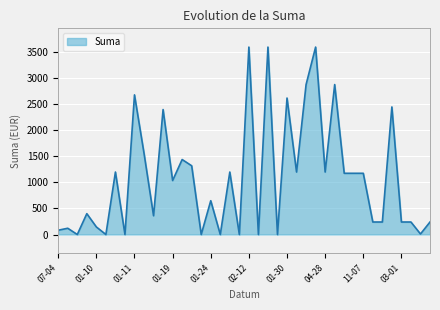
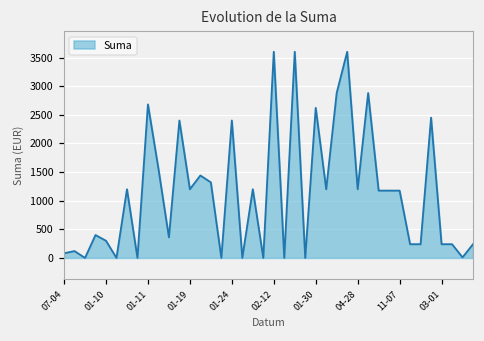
  {
    "07-04": 100,
-   "01-10": 100,
+   "01-10": 300,
    "01-11": 2700,
-   "01-19": 1000,
-   "01-24": 600,
+   "01-19": 1200,
+   "01-24": 2400,
    "02-12": 3600,
    "01-30": 2600,
    "04-28": 1200,
    "11-07": 1200,
    "03-01": 200
  }
